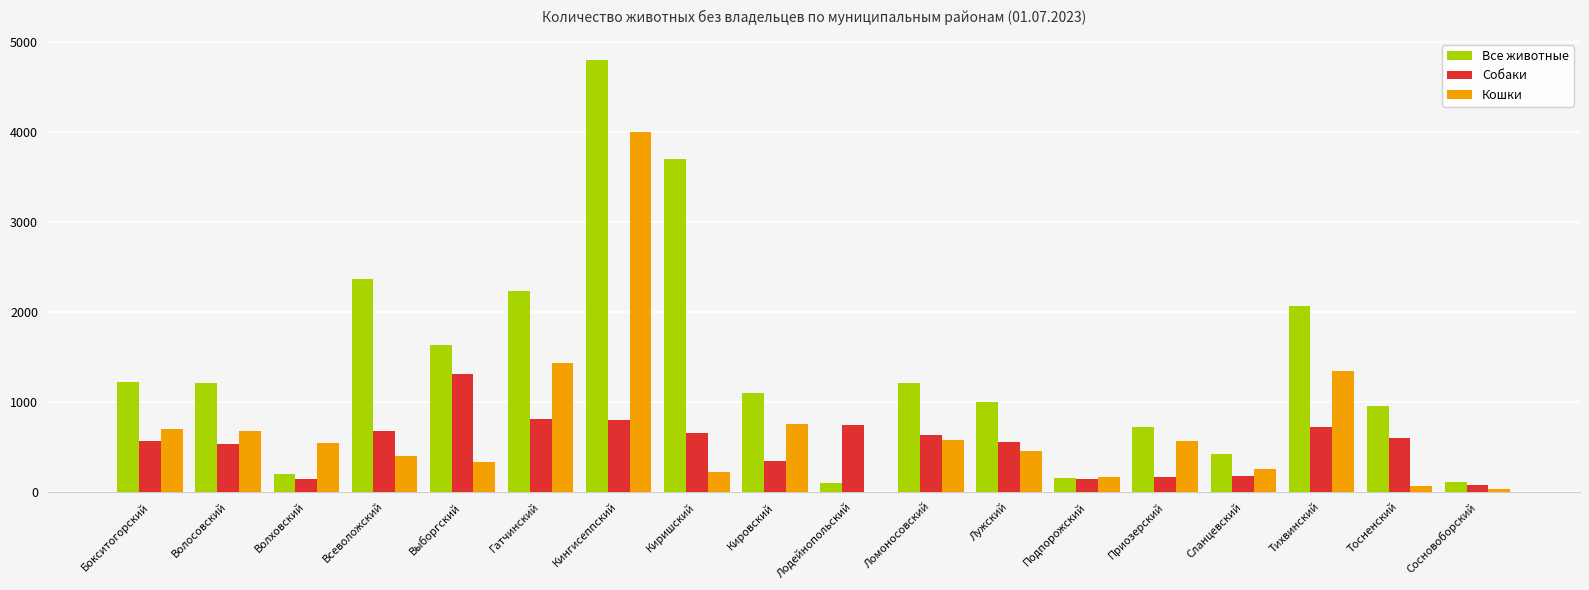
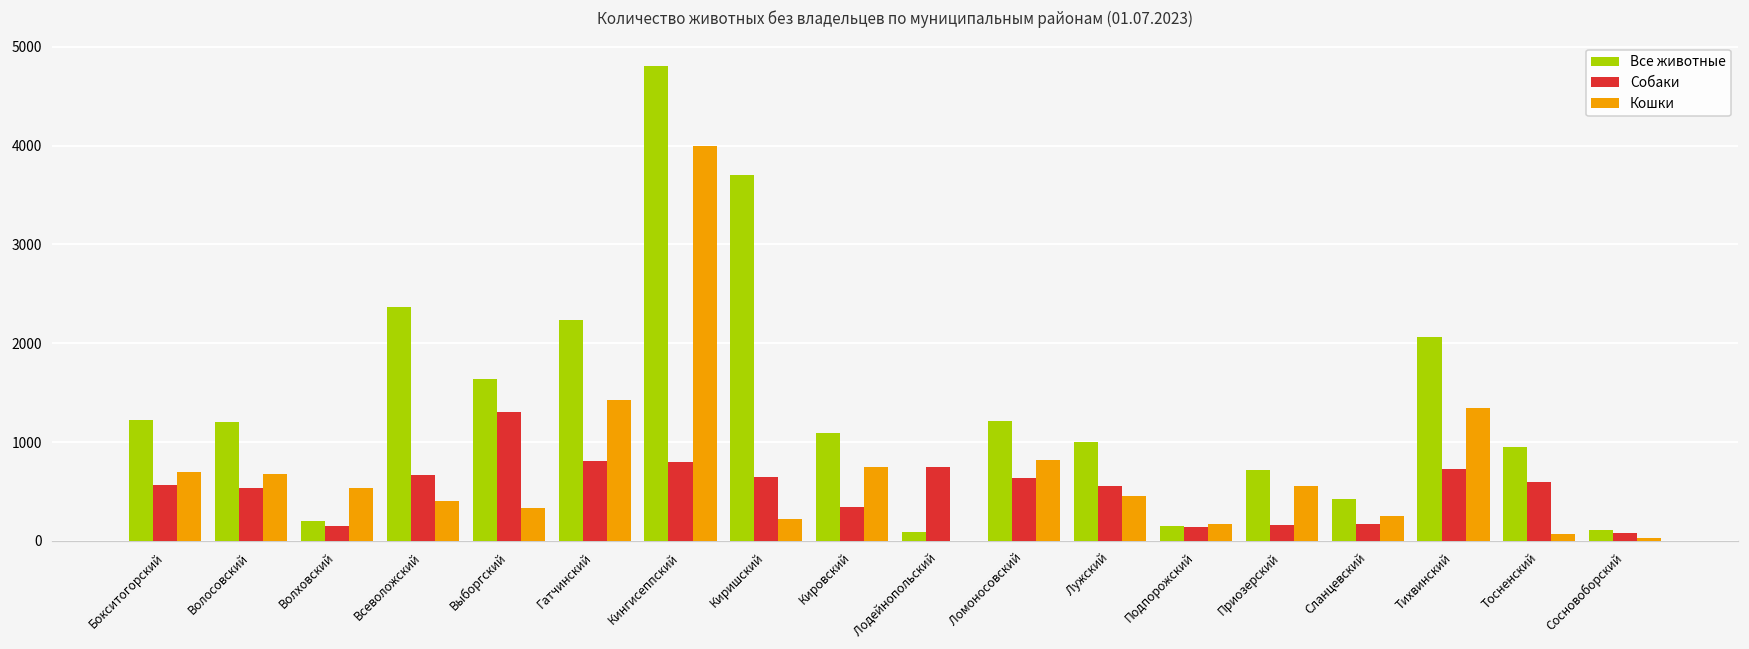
  {
    "Все животные": {
      "Бокситогорский": 1200,
      "Волосовский": 1200,
      "Волховский": 200,
      "Всеволожский": 2400,
      "Выборгский": 1600,
      "Гатчинский": 2200,
      "Кингисеппский": 4800,
      "Киришский": 3700,
      "Кировский": 1100,
      "Лодейнопольский": 100,
      "Ломоносовский": 1200,
      "Лужский": 1000,
      "Подпорожский": 200,
      "Приозерский": 700,
      "Сланцевский": 400,
      "Тихвинский": 2100,
      "Тосненский": 1000,
      "Сосновоборский": 100
    },
    "Собаки": {
      "Бокситогорский": 600,
      "Волосовский": 500,
      "Волховский": 100,
      "Всеволожский": 700,
      "Выборгский": 1300,
      "Гатчинский": 800,
      "Кингисеппский": 800,
      "Киришский": 600,
      "Кировский": 300,
      "Лодейнопольский": 700,
      "Ломоносовский": 600,
      "Лужский": 600,
      "Подпорожский": 100,
      "Приозерский": 200,
      "Сланцевский": 200,
      "Тихвинский": 700,
      "Тосненский": 600,
      "Сосновоборский": 100
    },
    "Кошки": {
      "Бокситогорский": 700,
      "Волосовский": 700,
      "Волховский": 500,
      "Всеволожский": 400,
      "Выборгский": 300,
      "Гатчинский": 1400,
      "Кингисеппский": 4000,
      "Киришский": 200,
      "Кировский": 800,
      "Лодейнопольский": 0,
-     "Ломоносовский": 600,
+     "Ломоносовский": 800,
      "Лужский": 500,
      "Подпорожский": 200,
      "Приозерский": 600,
      "Сланцевский": 300,
      "Тихвинский": 1300,
      "Тосненский": 100,
      "Сосновоборский": 0
    }
  }
